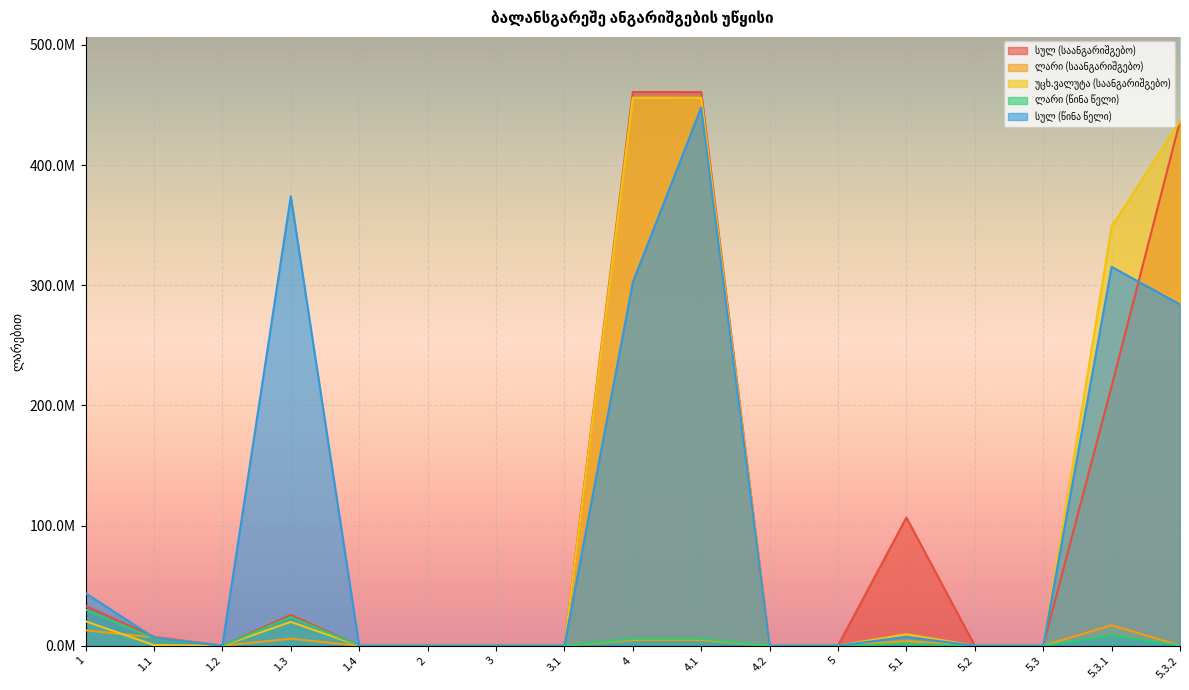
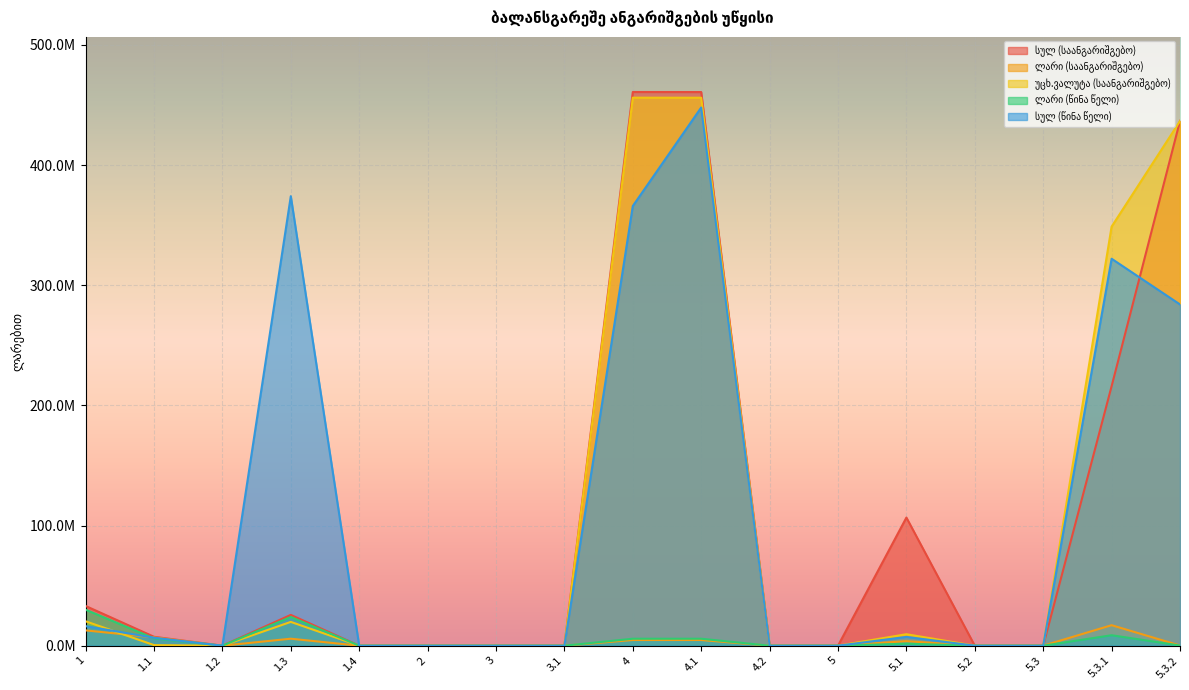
  {
    "სულ (საანგარიშგებო)": {
      "1": 33000000,
      "4": 461000000,
      "4.1": 461000000,
      "5.1": 107000000,
      "5.3.1": 216000000
    },
    "ლარი (წინა წელი)": {
      "1": 30000000,
      "5.3.1": 9000000
    },
    "სულ (წინა წელი)": {
-     "1": 44000000,
+     "1": 16000000,
      "1.3": 374000000,
-     "4": 302000000,
+     "4": 366000000,
      "4.1": 448000000,
      "5.1": 7000000,
-     "5.3.1": 315000000,
+     "5.3.1": 322000000,
      "5.3.2": 284000000
    }
  }
